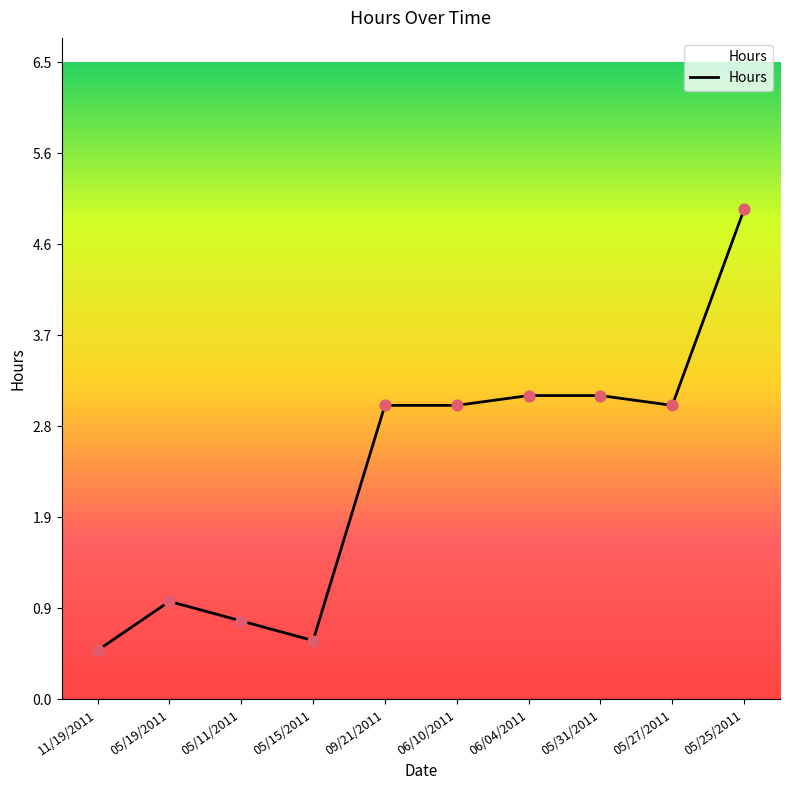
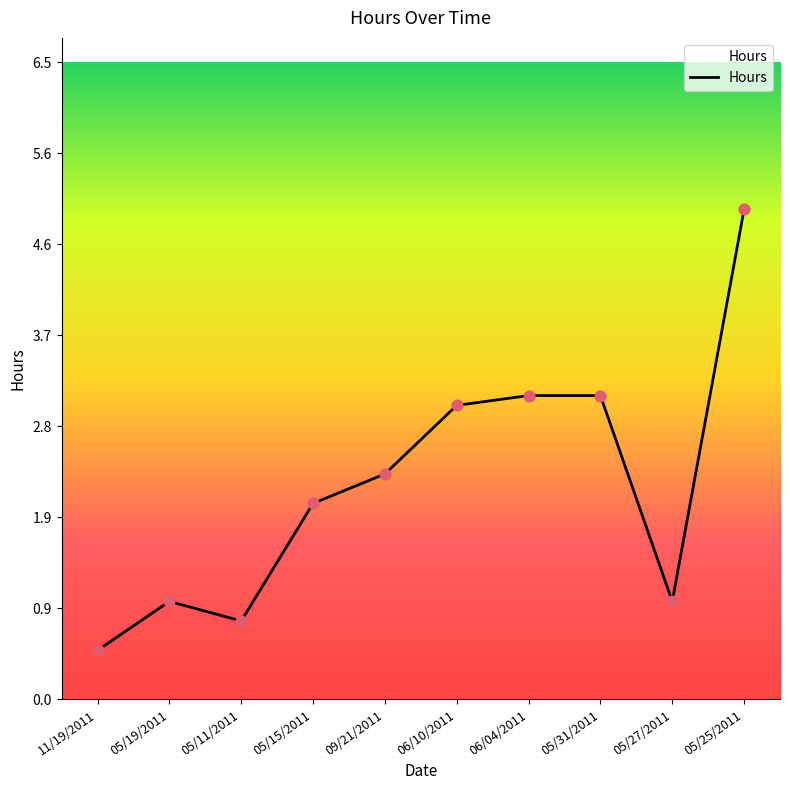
  {
    "11/19/2011": 0.5,
    "05/19/2011": 1.0,
    "05/11/2011": 0.8,
-   "05/15/2011": 0.6,
-   "09/21/2011": 3.0,
+   "05/15/2011": 2.0,
+   "09/21/2011": 2.3,
    "06/10/2011": 3.0,
    "06/04/2011": 3.1,
    "05/31/2011": 3.1,
-   "05/27/2011": 3,
+   "05/27/2011": 1,
    "05/25/2011": 5.0
  }
